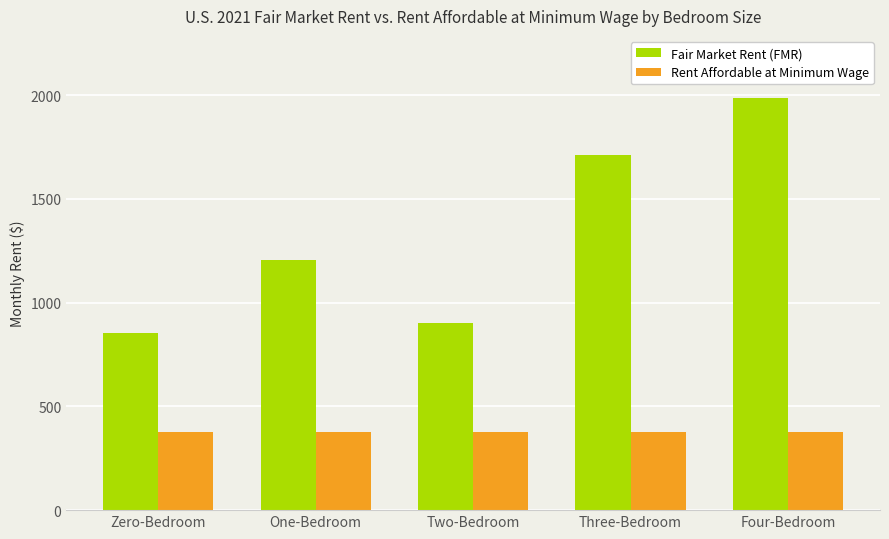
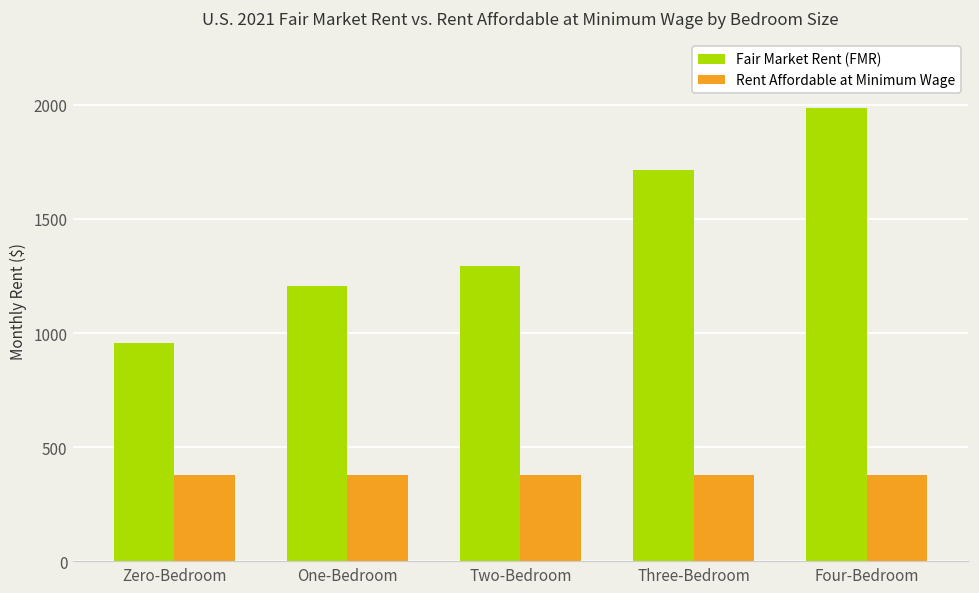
  {
    "Fair Market Rent (FMR)": {
-     "Zero-Bedroom": 850,
+     "Zero-Bedroom": 960,
      "One-Bedroom": 1210,
-     "Two-Bedroom": 900,
+     "Two-Bedroom": 1290,
      "Three-Bedroom": 1710,
      "Four-Bedroom": 1990
    },
    "Rent Affordable at Minimum Wage": {
      "Zero-Bedroom": 380,
      "One-Bedroom": 380,
      "Two-Bedroom": 380,
      "Three-Bedroom": 380,
      "Four-Bedroom": 380
    }
  }
